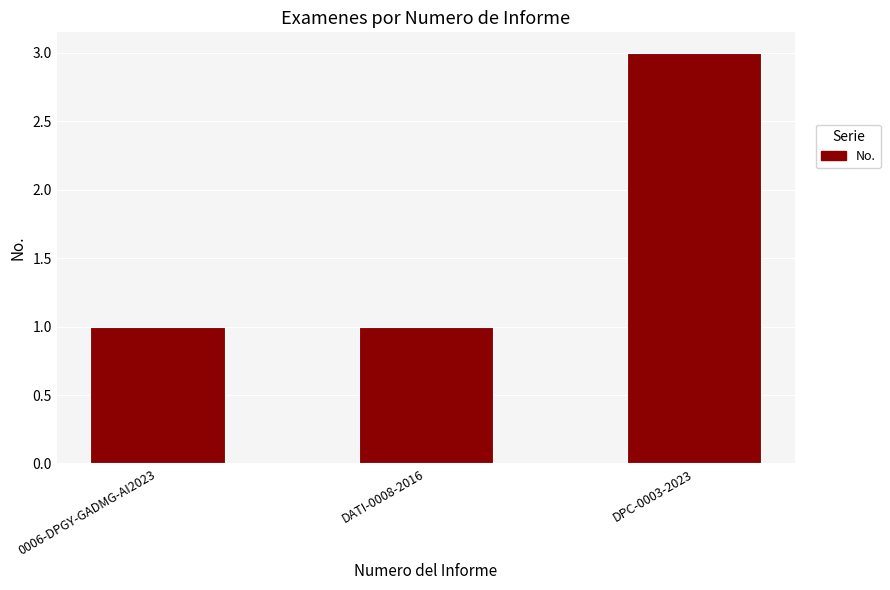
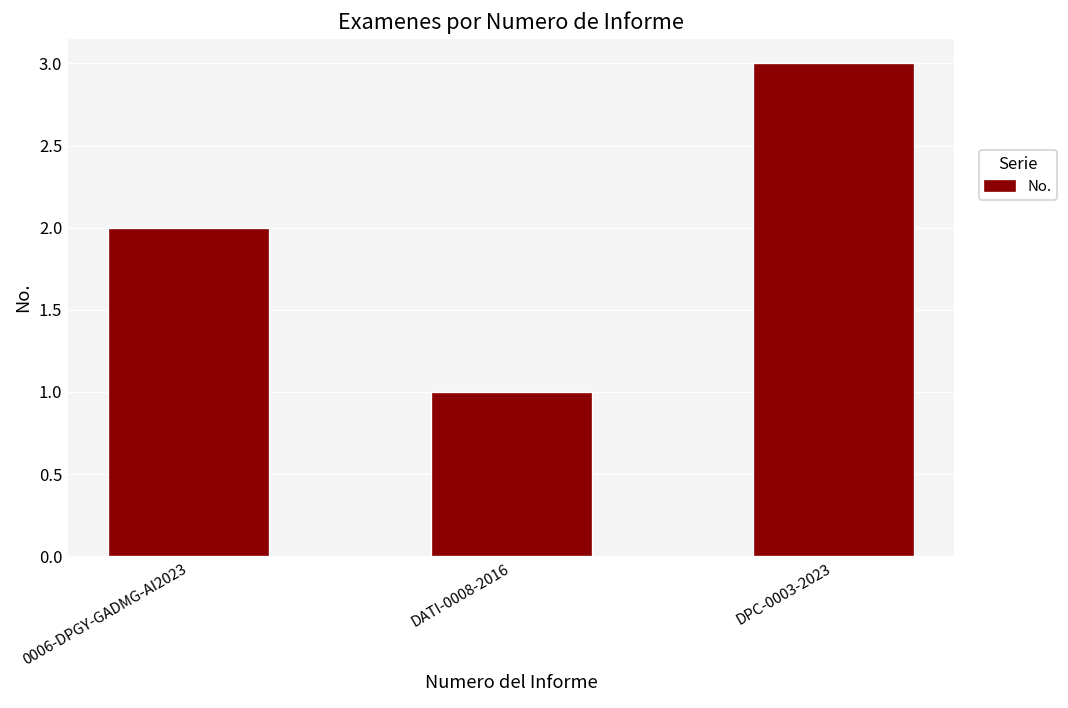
  {
-   "0006-DPGY-GADMG-AI2023": 1,
+   "0006-DPGY-GADMG-AI2023": 2,
    "DATI-0008-2016": 1,
    "DPC-0003-2023": 3
  }
